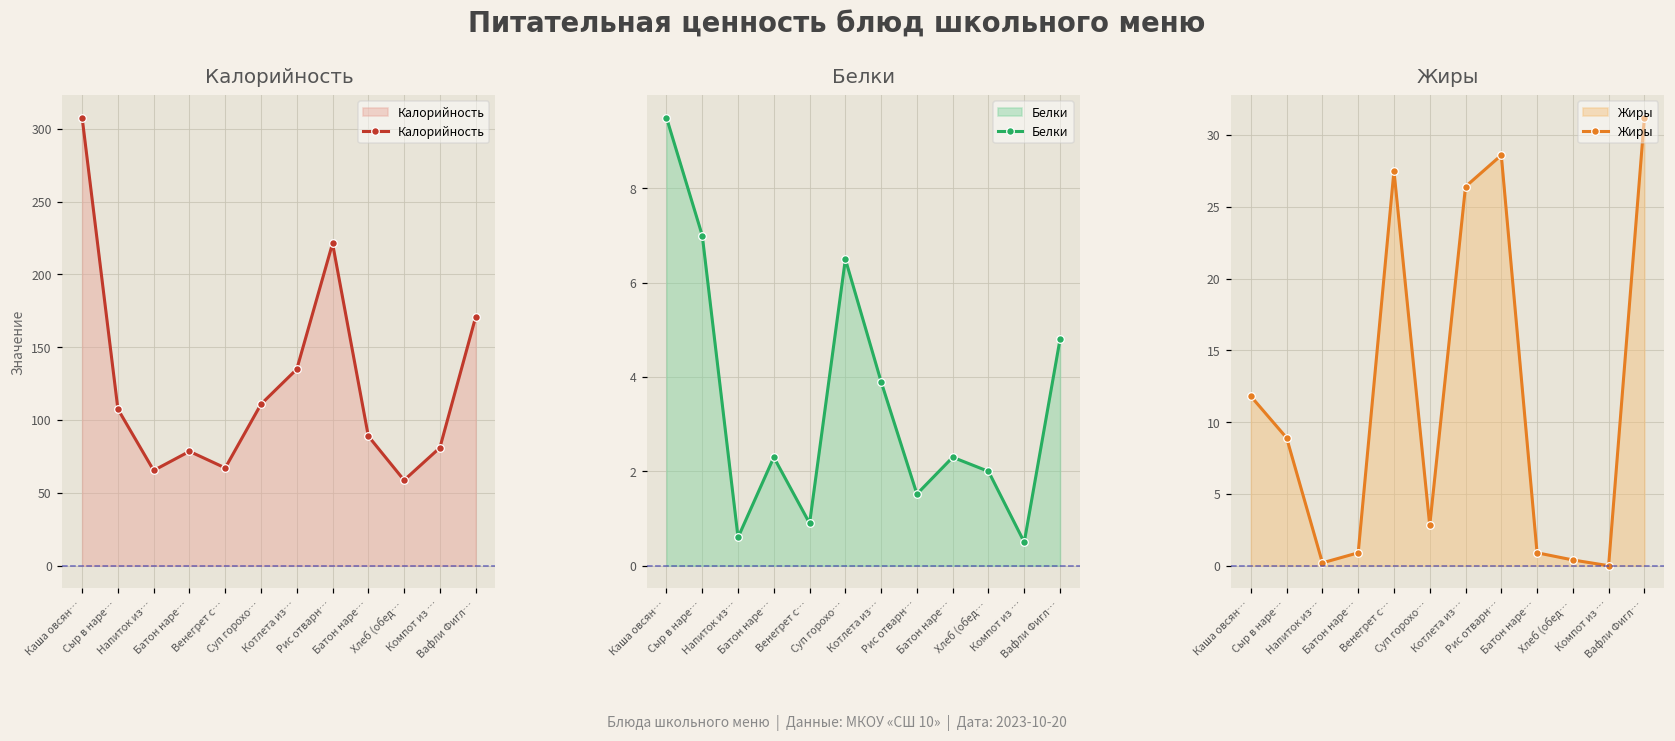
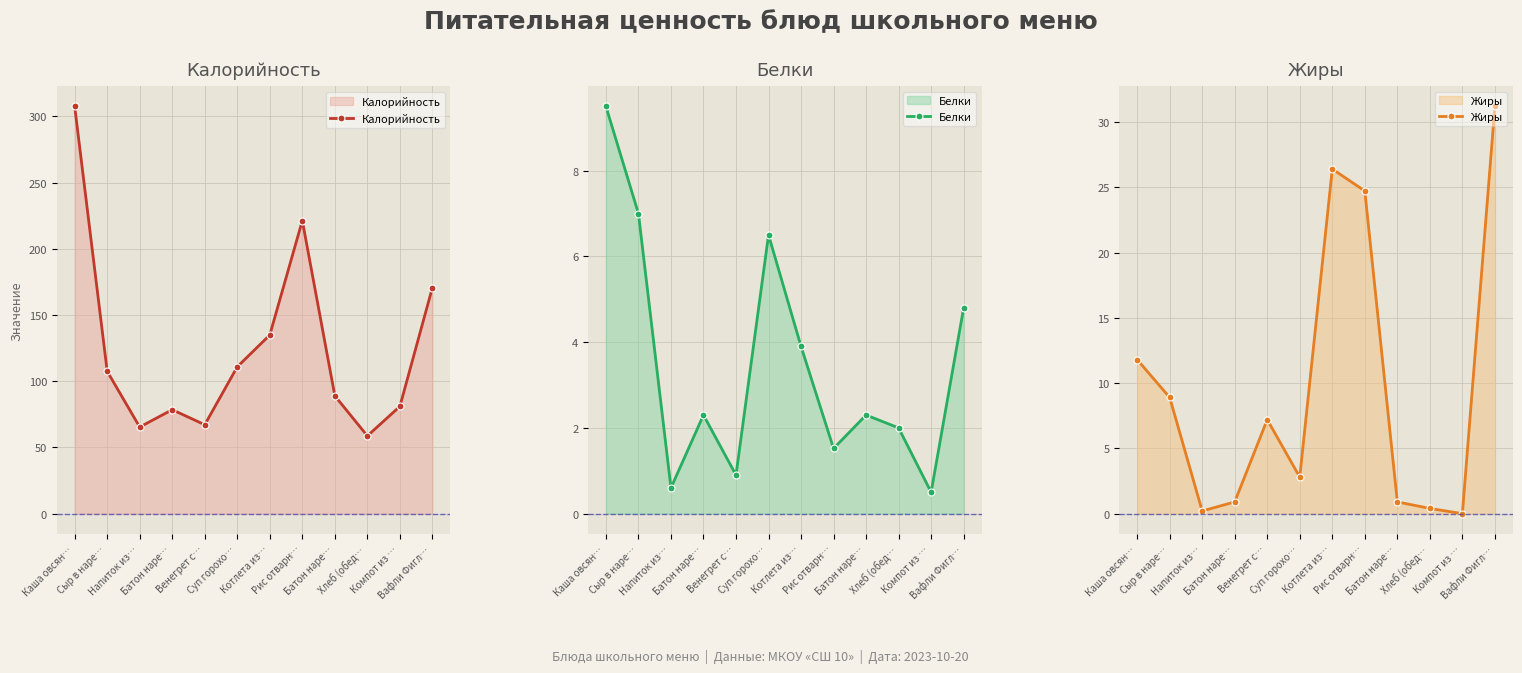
  {
    "Калорийность": {
      "Каша овсян…": 308,
      "Сыр в наре…": 108,
      "Напиток из…": 65,
      "Венегрет с…": 67,
      "Суп горохо…": 111,
      "Котлета из…": 135,
      "Рис отварн…": 221,
      "Хлеб (обед…": 59,
      "Компот из …": 81,
      "Вафли Фигл…": 171
    },
    "Белки": {
      "Каша овсян…": 9.5,
      "Сыр в наре…": 7.0,
      "Напиток из…": 0.6,
      "Венегрет с…": 0.9,
      "Суп горохо…": 6.5,
      "Котлета из…": 3.9,
      "Рис отварн…": 1.5,
      "Хлеб (обед…": 2.0,
      "Компот из …": 0.5,
      "Вафли Фигл…": 4.8
    },
    "Жиры": {
      "Каша овсян…": 11.8,
      "Сыр в наре…": 8.9,
      "Напиток из…": 0.2,
-     "Венегрет с…": 27.5,
+     "Венегрет с…": 7.2,
      "Суп горохо…": 2.8,
      "Котлета из…": 26.4,
-     "Рис отварн…": 28.6,
+     "Рис отварн…": 24.7,
      "Хлеб (обед…": 0.4,
      "Компот из …": 0.0
    }
  }
